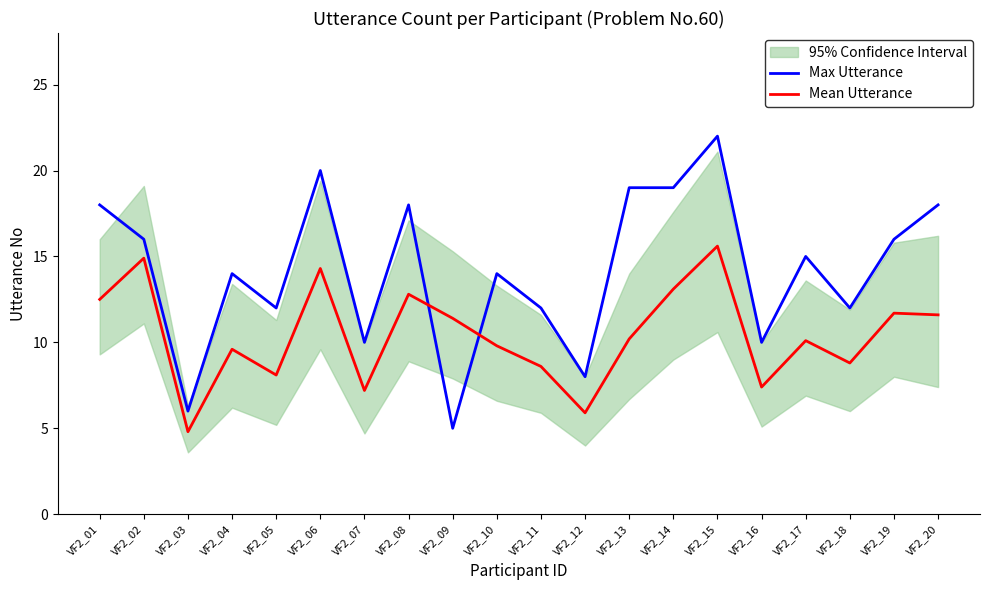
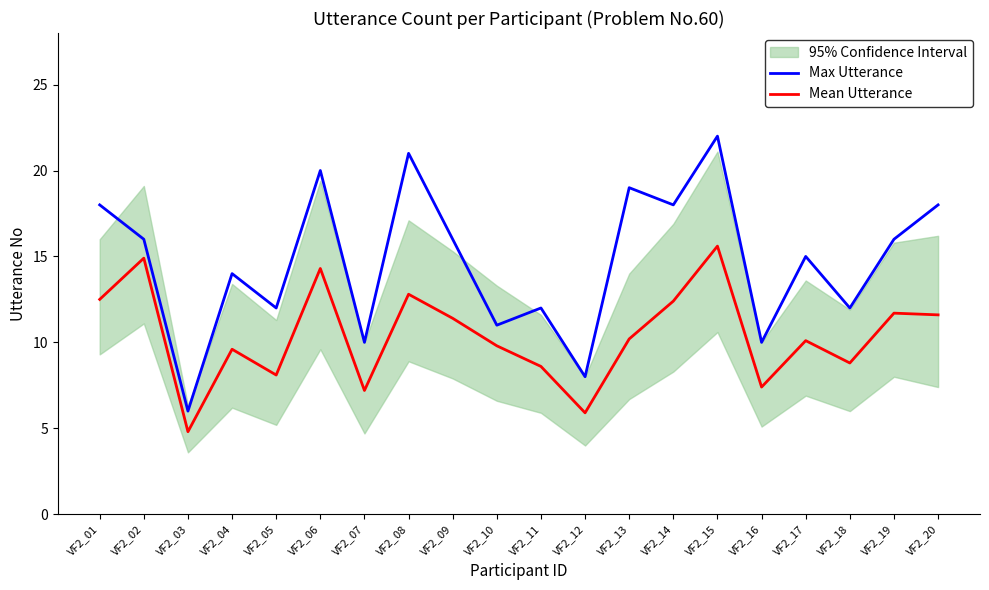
  {
    "Max Utterance": {
      "VF2_01": 18,
      "VF2_02": 16,
      "VF2_03": 6,
      "VF2_04": 14,
      "VF2_05": 12,
      "VF2_06": 20,
-     "VF2_08": 18,
-     "VF2_09": 5,
-     "VF2_10": 14,
+     "VF2_08": 21,
+     "VF2_09": 16,
+     "VF2_10": 11,
      "VF2_11": 12,
      "VF2_13": 19,
-     "VF2_14": 19,
+     "VF2_14": 18,
      "VF2_15": 22,
      "VF2_17": 15,
      "VF2_19": 16,
      "VF2_20": 18
    },
    "Mean Utterance": {
      "VF2_01": 12.5,
      "VF2_02": 14.9,
      "VF2_03": 4.8,
      "VF2_04": 9.6,
      "VF2_05": 8.1,
      "VF2_06": 14.3,
      "VF2_07": 7.2,
      "VF2_08": 12.8,
      "VF2_09": 11.4,
      "VF2_10": 9.8,
      "VF2_11": 8.6,
      "VF2_12": 5.9,
      "VF2_13": 10.2,
-     "VF2_14": 13.1,
+     "VF2_14": 12.4,
      "VF2_15": 15.6,
      "VF2_16": 7.4,
      "VF2_17": 10.1,
      "VF2_18": 8.8,
      "VF2_19": 11.7,
      "VF2_20": 11.6
    }
  }
